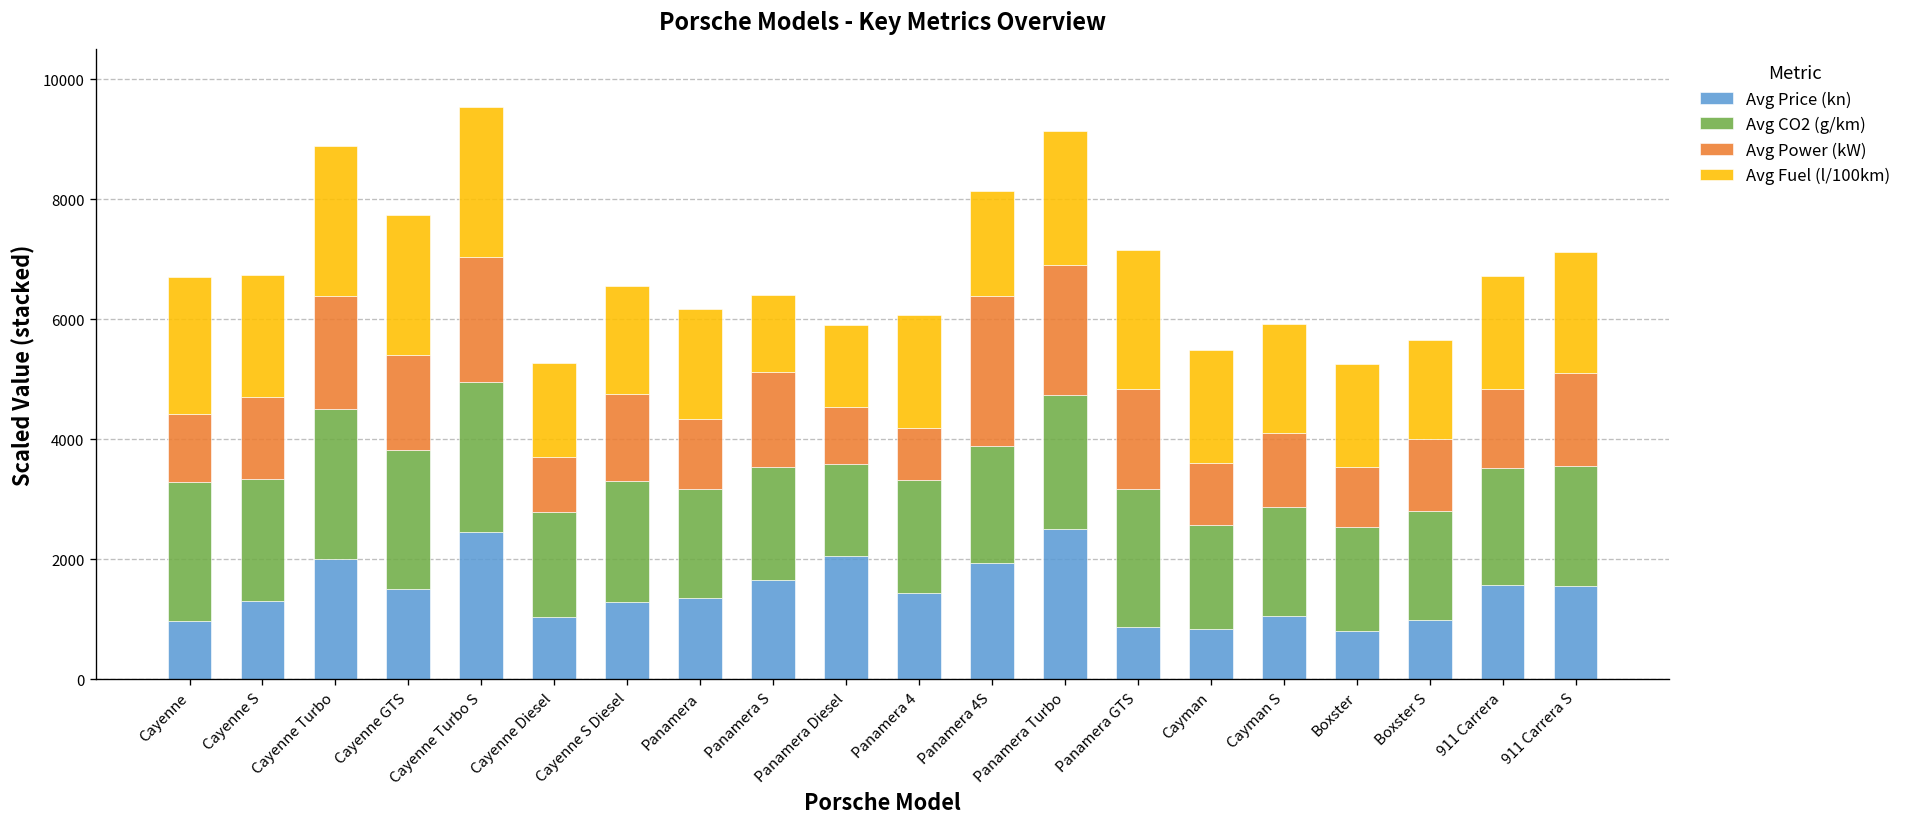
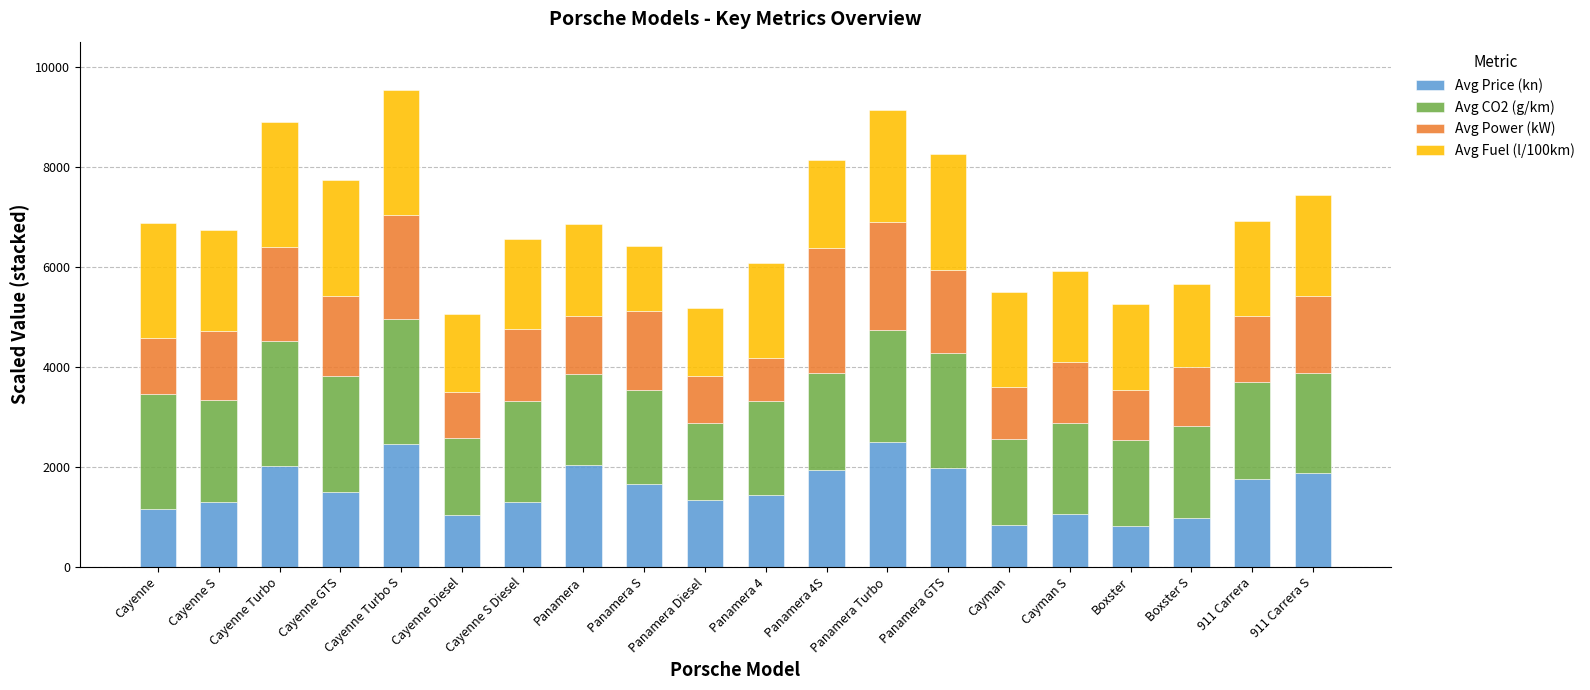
  {
    "Avg Price (kn)": {
-     "Cayenne": 1000,
+     "Cayenne": 1100,
      "Cayenne S": 1300,
      "Cayenne Turbo": 2000,
      "Cayenne GTS": 1500,
      "Cayenne Turbo S": 2500,
      "Cayenne Diesel": 1000,
      "Cayenne S Diesel": 1300,
-     "Panamera": 1400,
+     "Panamera": 2000,
      "Panamera S": 1700,
-     "Panamera Diesel": 2100,
+     "Panamera Diesel": 1300,
      "Panamera 4": 1400,
      "Panamera 4S": 1900,
      "Panamera Turbo": 2500,
-     "Panamera GTS": 900,
+     "Panamera GTS": 2000,
      "Cayman": 800,
      "Cayman S": 1000,
      "Boxster": 800,
      "Boxster S": 1000,
-     "911 Carrera": 1600,
-     "911 Carrera S": 1600
+     "911 Carrera": 1800,
+     "911 Carrera S": 1900
    },
    "Avg CO2 (g/km)": {
      "Cayenne": 2300,
      "Cayenne S": 2000,
      "Cayenne Turbo": 2500,
      "Cayenne GTS": 2300,
      "Cayenne Turbo S": 2500,
-     "Cayenne Diesel": 1800,
+     "Cayenne Diesel": 1500,
      "Cayenne S Diesel": 2000,
      "Panamera": 1800,
      "Panamera S": 1900,
      "Panamera Diesel": 1500,
      "Panamera 4": 1900,
      "Panamera 4S": 1900,
      "Panamera Turbo": 2200,
      "Panamera GTS": 2300,
      "Cayman": 1700,
      "Cayman S": 1800,
      "Boxster": 1700,
      "Boxster S": 1800,
      "911 Carrera": 1900,
      "911 Carrera S": 2000
    },
    "Avg Power (kW)": {
      "Cayenne": 1100,
      "Cayenne S": 1400,
      "Cayenne Turbo": 1900,
      "Cayenne GTS": 1600,
      "Cayenne Turbo S": 2100,
      "Cayenne Diesel": 900,
      "Cayenne S Diesel": 1400,
      "Panamera": 1200,
      "Panamera S": 1600,
      "Panamera Diesel": 900,
      "Panamera 4": 900,
      "Panamera 4S": 2500,
      "Panamera Turbo": 2200,
      "Panamera GTS": 1700,
      "Cayman": 1000,
      "Cayman S": 1200,
      "Boxster": 1000,
      "Boxster S": 1200,
      "911 Carrera": 1300,
      "911 Carrera S": 1500
    },
    "Avg Fuel (l/100km)": {
      "Cayenne": 2300,
      "Cayenne S": 2000,
      "Cayenne Turbo": 2500,
      "Cayenne GTS": 2300,
      "Cayenne Turbo S": 2500,
      "Cayenne Diesel": 1600,
      "Cayenne S Diesel": 1800,
      "Panamera": 1800,
      "Panamera S": 1300,
      "Panamera Diesel": 1400,
      "Panamera 4": 1900,
      "Panamera 4S": 1800,
      "Panamera Turbo": 2200,
      "Panamera GTS": 2300,
      "Cayman": 1900,
      "Cayman S": 1800,
      "Boxster": 1700,
      "Boxster S": 1700,
      "911 Carrera": 1900,
      "911 Carrera S": 2000
    }
  }
